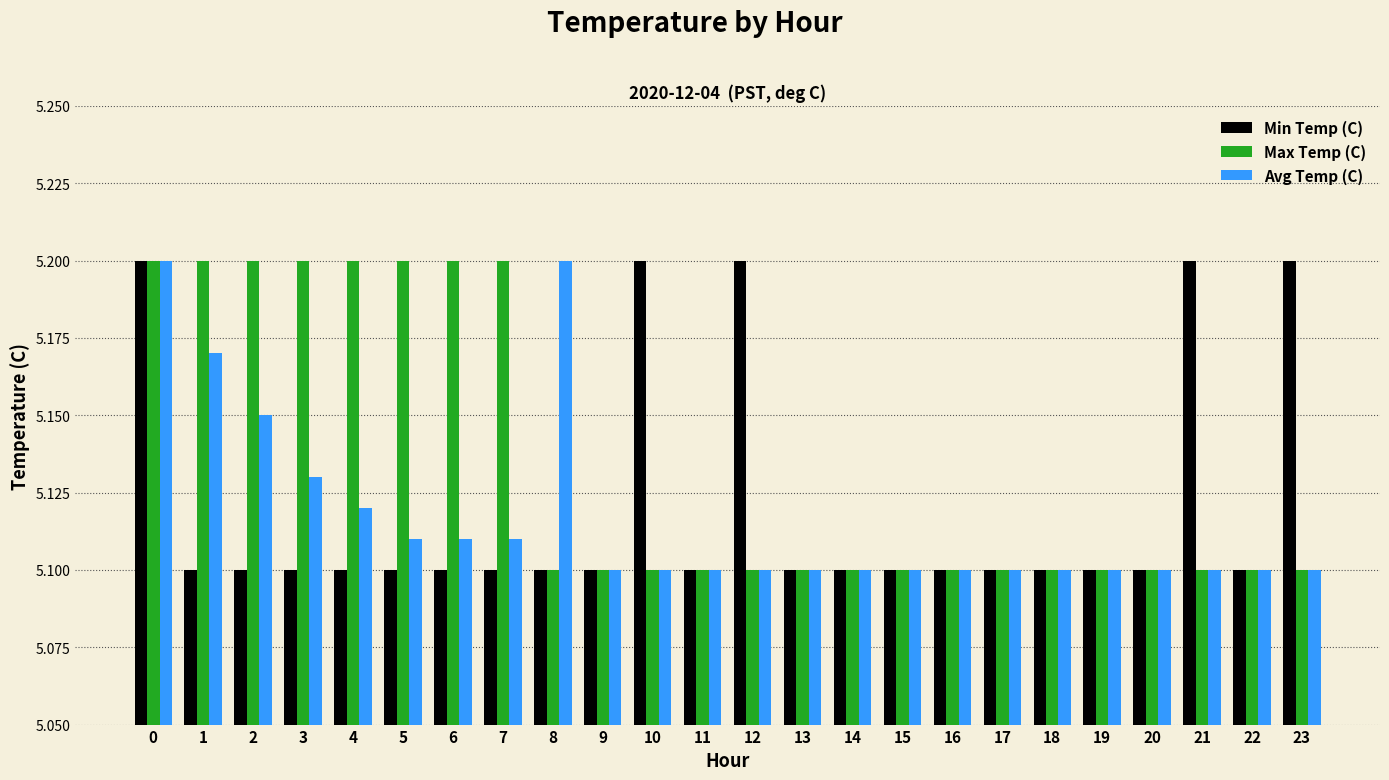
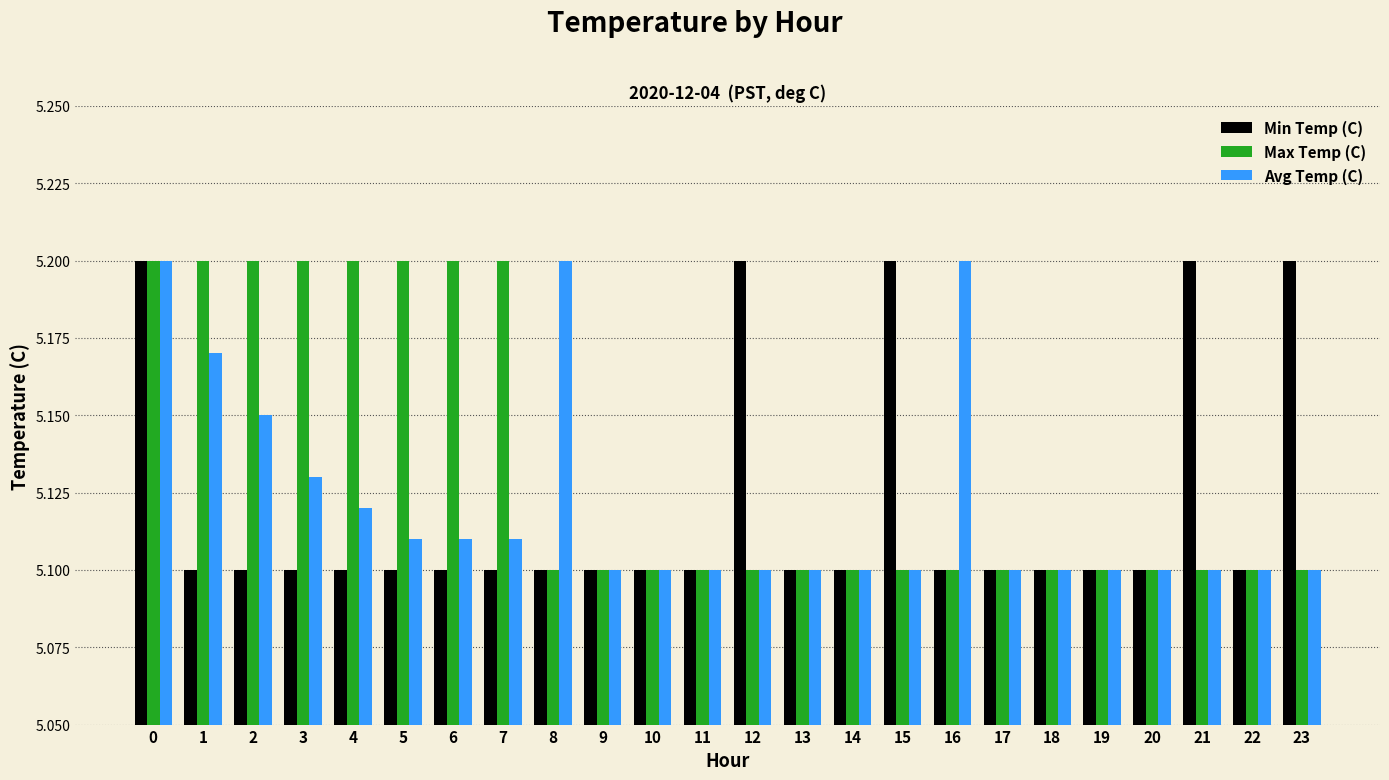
  {
    "Min Temp (C)": {
      "0": 5.2,
      "1": 5.1,
      "2": 5.1,
      "3": 5.1,
      "4": 5.1,
      "5": 5.1,
      "6": 5.1,
      "7": 5.1,
      "8": 5.1,
      "9": 5.1,
-     "10": 5.2,
+     "10": 5.1,
      "11": 5.1,
      "12": 5.2,
      "13": 5.1,
      "14": 5.1,
-     "15": 5.1,
+     "15": 5.2,
      "16": 5.1,
      "17": 5.1,
      "18": 5.1,
      "19": 5.1,
      "20": 5.1,
      "21": 5.2,
      "22": 5.1,
      "23": 5.2
    },
    "Max Temp (C)": {
      "0": 5.2,
      "1": 5.2,
      "2": 5.2,
      "3": 5.2,
      "4": 5.2,
      "5": 5.2,
      "6": 5.2,
      "7": 5.2,
      "8": 5.1,
      "9": 5.1,
      "10": 5.1,
      "11": 5.1,
      "12": 5.1,
      "13": 5.1,
      "14": 5.1,
      "15": 5.1,
      "16": 5.1,
      "17": 5.1,
      "18": 5.1,
      "19": 5.1,
      "20": 5.1,
      "21": 5.1,
      "22": 5.1,
      "23": 5.1
    },
    "Avg Temp (C)": {
      "0": 5.2,
      "1": 5.170,
      "2": 5.150,
      "3": 5.130,
      "4": 5.120,
      "5": 5.110,
      "6": 5.110,
      "7": 5.110,
      "8": 5.2,
      "9": 5.1,
      "10": 5.1,
      "11": 5.1,
      "12": 5.1,
      "13": 5.1,
      "14": 5.1,
      "15": 5.1,
-     "16": 5.1,
+     "16": 5.2,
      "17": 5.1,
      "18": 5.1,
      "19": 5.1,
      "20": 5.1,
      "21": 5.1,
      "22": 5.1,
      "23": 5.1
    }
  }
